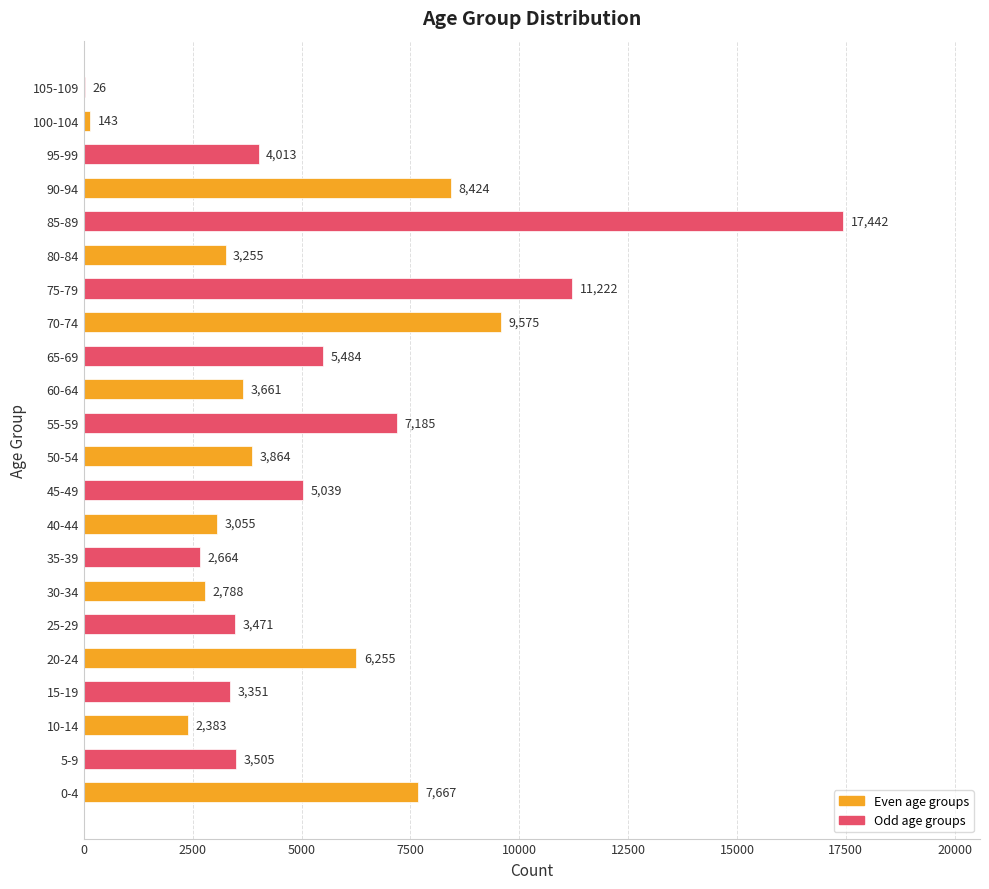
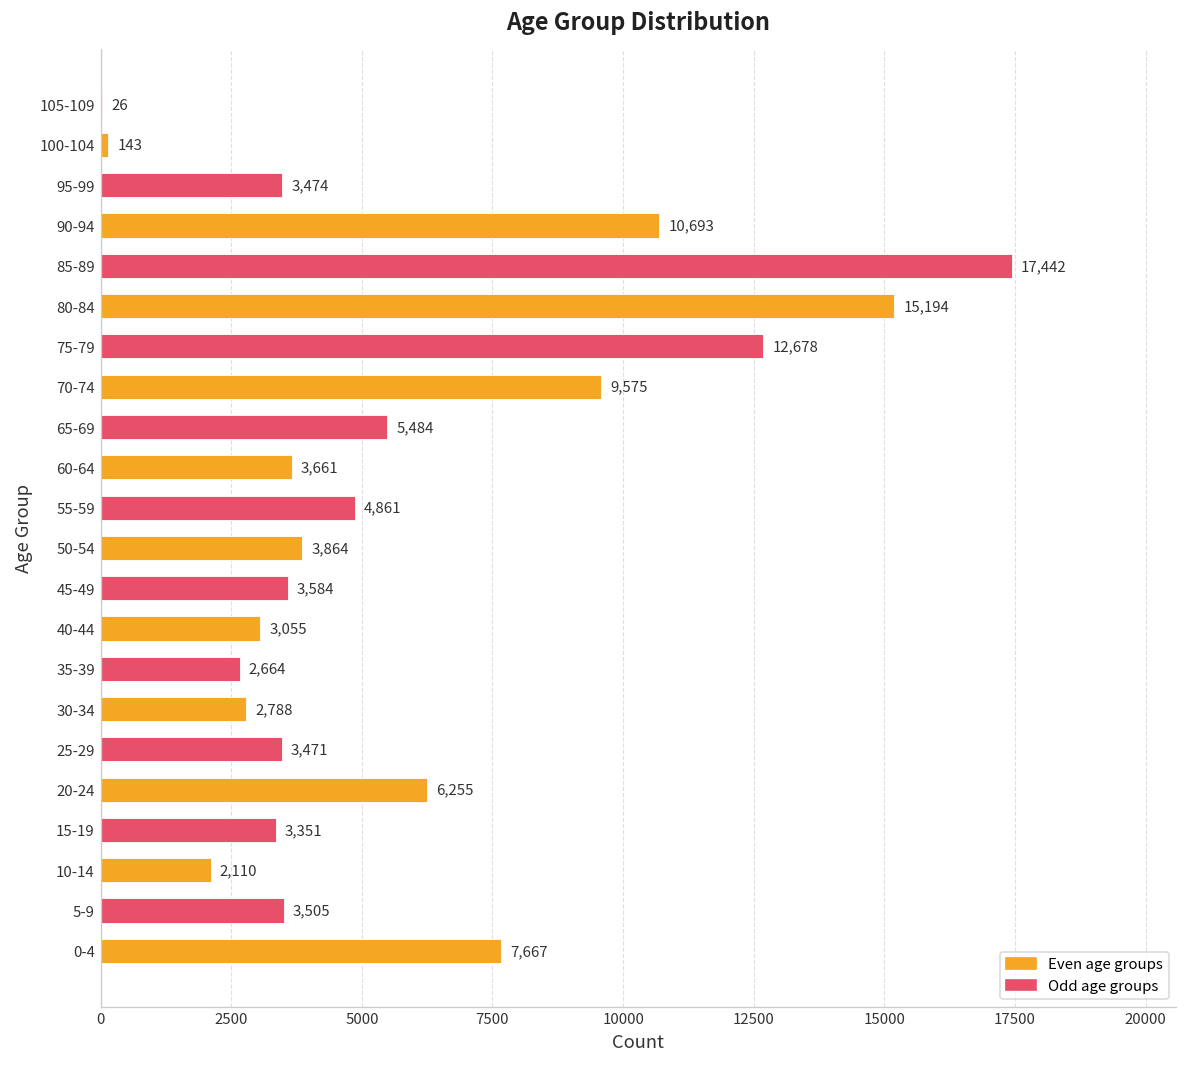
  {
    "105-109": "26",
    "100-104": "143",
-   "95-99": "4,013",
-   "90-94": "8,424",
+   "95-99": "3,474",
+   "90-94": "10,693",
    "85-89": "17,442",
-   "80-84": "3,255",
-   "75-79": "11,222",
+   "80-84": "15,194",
+   "75-79": "12,678",
    "70-74": "9,575",
    "65-69": "5,484",
    "60-64": "3,661",
-   "55-59": "7,185",
+   "55-59": "4,861",
    "50-54": "3,864",
-   "45-49": "5,039",
+   "45-49": "3,584",
    "40-44": "3,055",
    "35-39": "2,664",
    "30-34": "2,788",
    "25-29": "3,471",
    "20-24": "6,255",
    "15-19": "3,351",
-   "10-14": "2,383",
+   "10-14": "2,110",
    "5-9": "3,505",
    "0-4": "7,667"
  }
